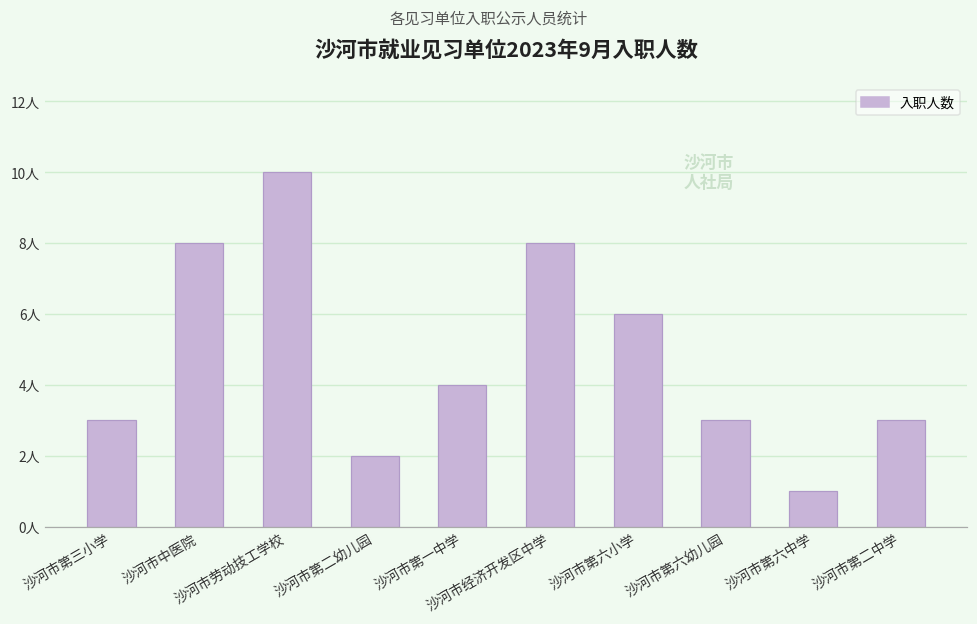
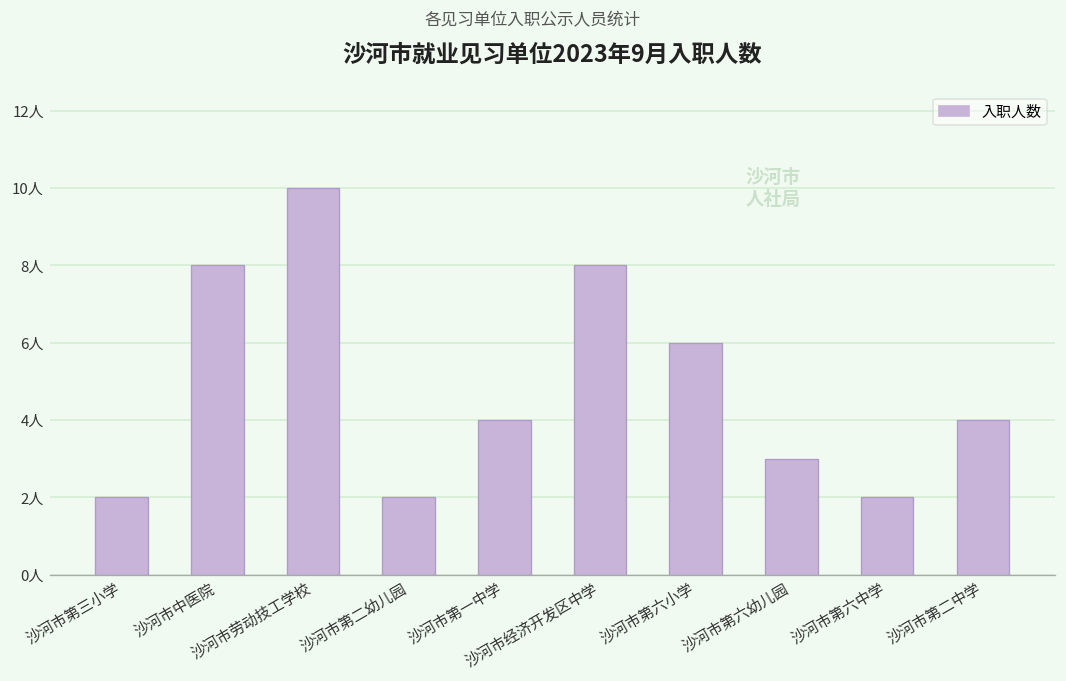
  {
-   "沙河市第三小学": "3人",
+   "沙河市第三小学": "2人",
    "沙河市中医院": "8人",
    "沙河市劳动技工学校": "10人",
    "沙河市第二幼儿园": "2人",
    "沙河市第一中学": "4人",
    "沙河市经济开发区中学": "8人",
    "沙河市第六小学": "6人",
    "沙河市第六幼儿园": "3人",
-   "沙河市第六中学": "1人",
-   "沙河市第二中学": "3人"
+   "沙河市第六中学": "2人",
+   "沙河市第二中学": "4人"
  }
